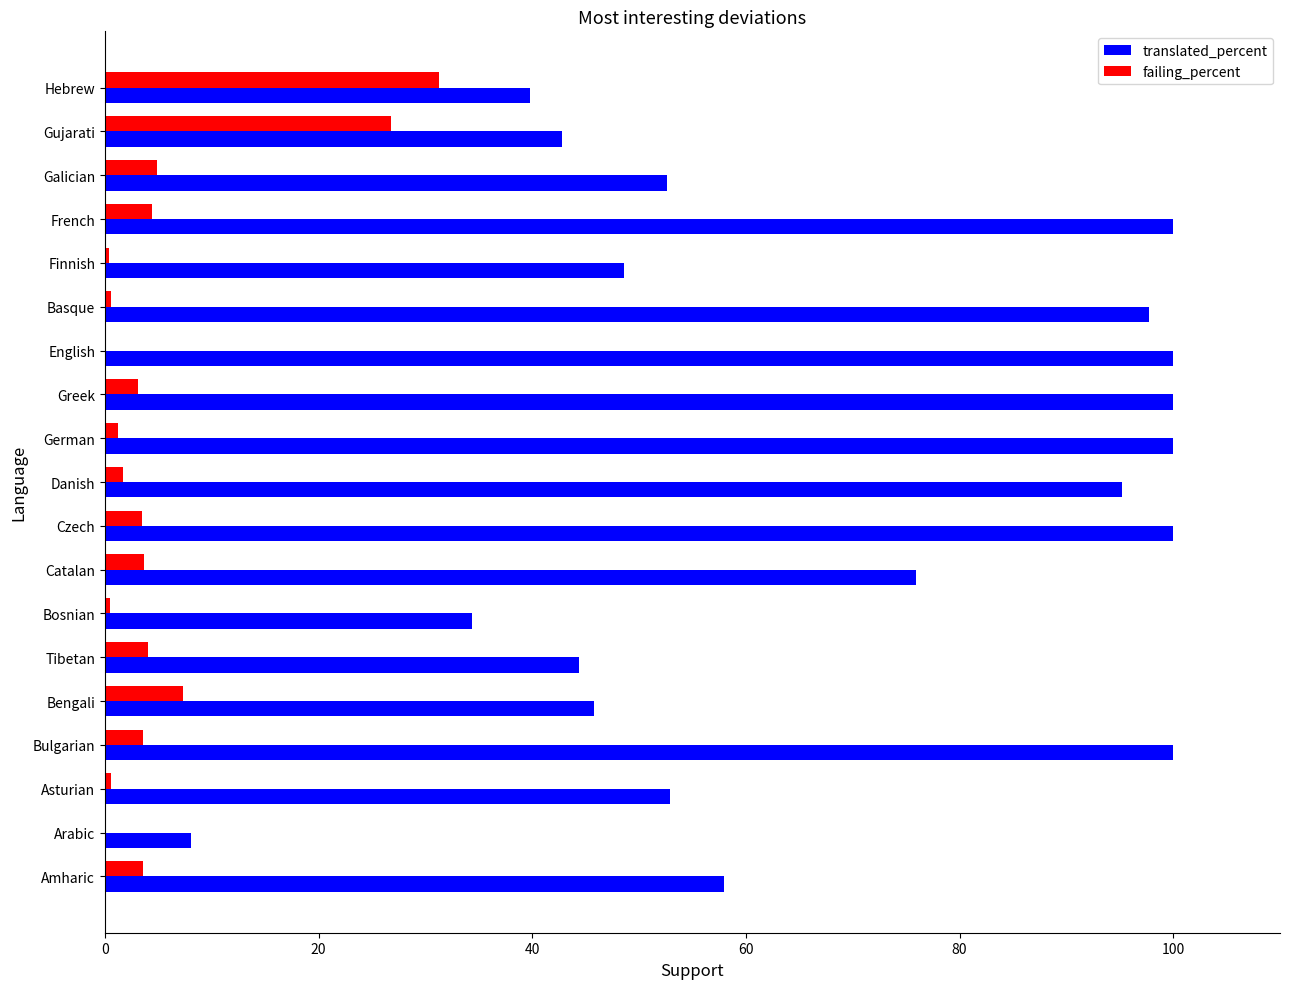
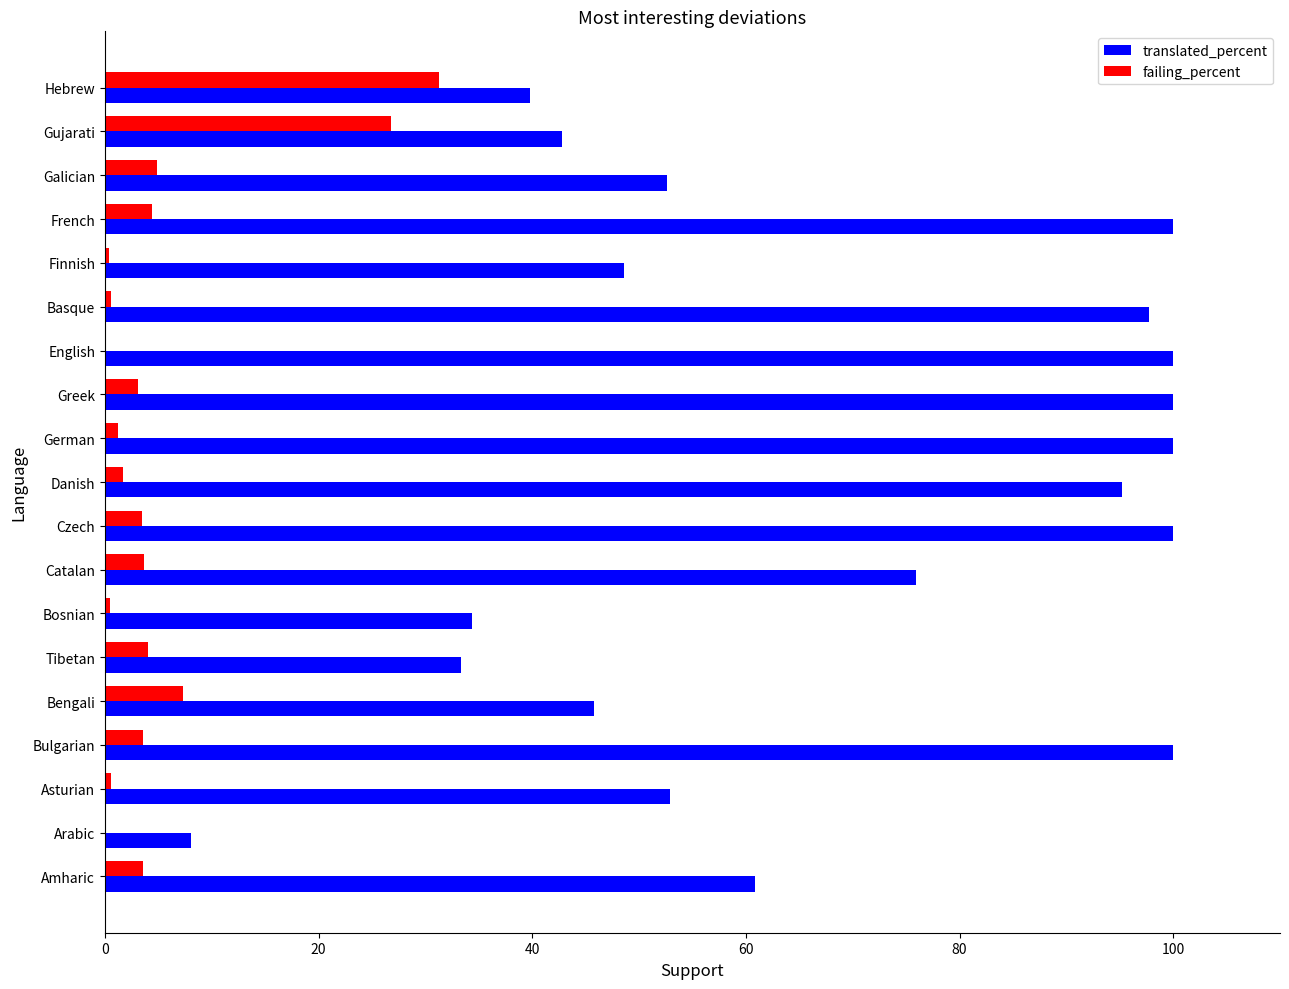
  {
    "translated_percent": {
      "Hebrew": 39.8,
      "Gujarati": 42.8,
      "Galician": 52.6,
      "French": 100.0,
      "Finnish": 48.6,
      "Basque": 97.7,
      "English": 100.0,
      "Greek": 100.0,
      "German": 100.0,
      "Danish": 95.2,
      "Czech": 100.0,
      "Catalan": 75.9,
      "Bosnian": 34.4,
-     "Tibetan": 44.4,
+     "Tibetan": 33.3,
      "Bengali": 45.8,
      "Bulgarian": 100.0,
      "Asturian": 52.9,
      "Arabic": 8.1,
-     "Amharic": 58.0
+     "Amharic": 60.9
    },
    "failing_percent": {
      "Hebrew": 31.3,
      "Gujarati": 26.8,
      "Galician": 4.9,
      "French": 4.4,
      "Finnish": 0.4,
      "Basque": 0.6,
      "English": 0.0,
      "Greek": 3.1,
      "German": 1.2,
      "Danish": 1.7,
      "Czech": 3.5,
      "Catalan": 3.7,
      "Bosnian": 0.5,
      "Tibetan": 4.0,
      "Bengali": 7.3,
      "Bulgarian": 3.6,
      "Asturian": 0.6,
      "Arabic": 0.0,
      "Amharic": 3.6
    }
  }
